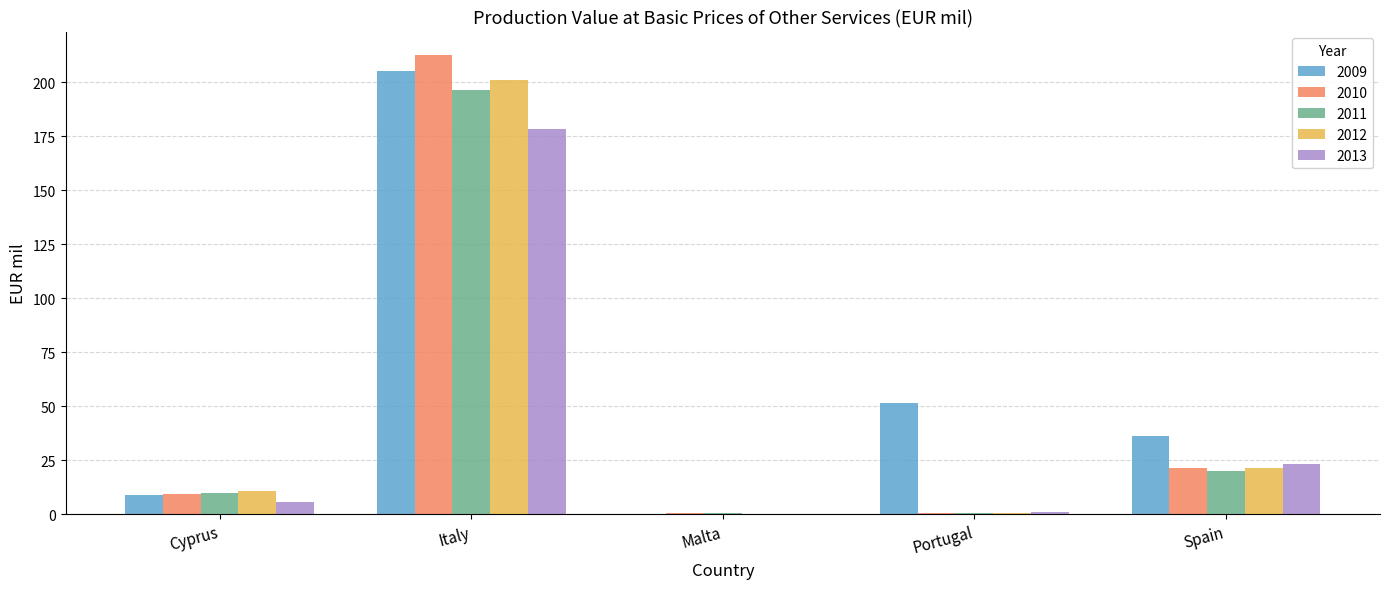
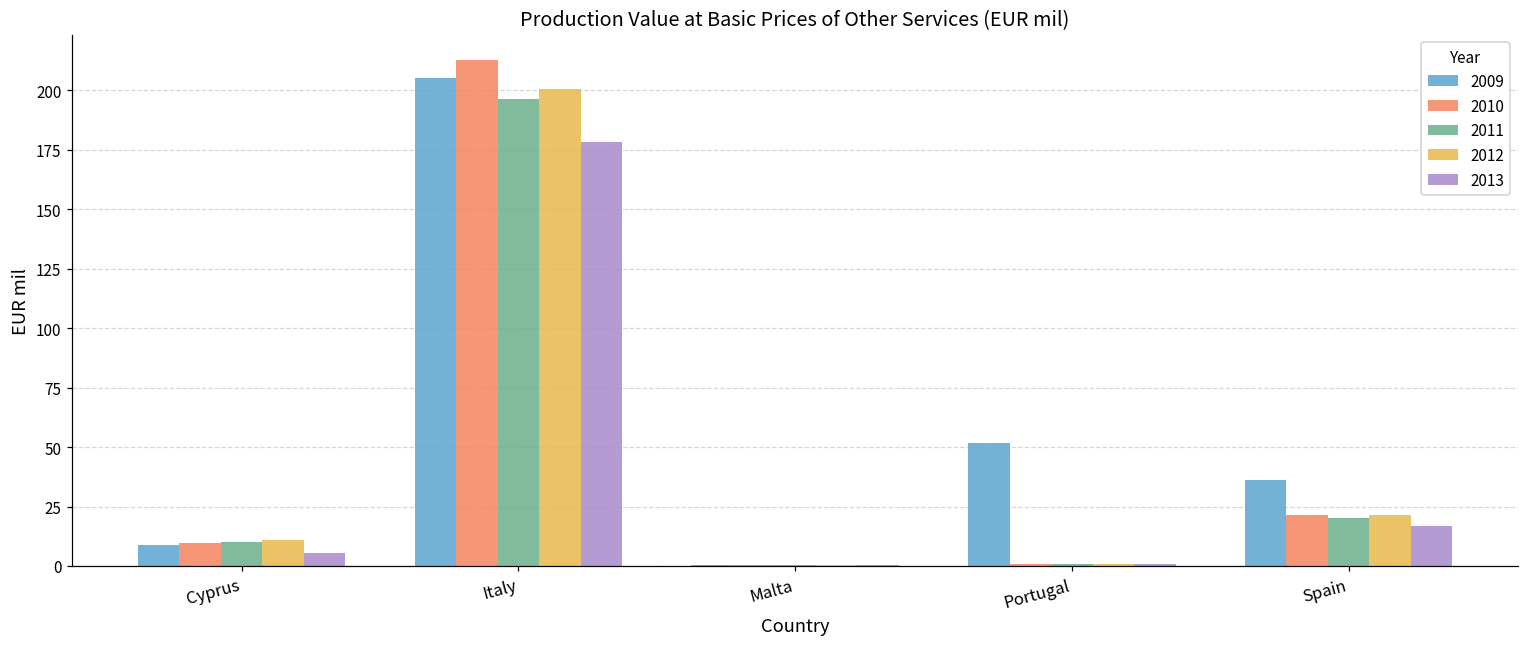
  {
    "2009": {
      "Cyprus": 9,
      "Italy": 205,
      "Portugal": 52,
      "Spain": 36
    },
    "2011": {
      "Cyprus": 10,
      "Italy": 196,
      "Spain": 20
    },
    "2013": {
      "Cyprus": 6,
      "Italy": 178,
-     "Spain": 23
+     "Spain": 17
    }
  }
